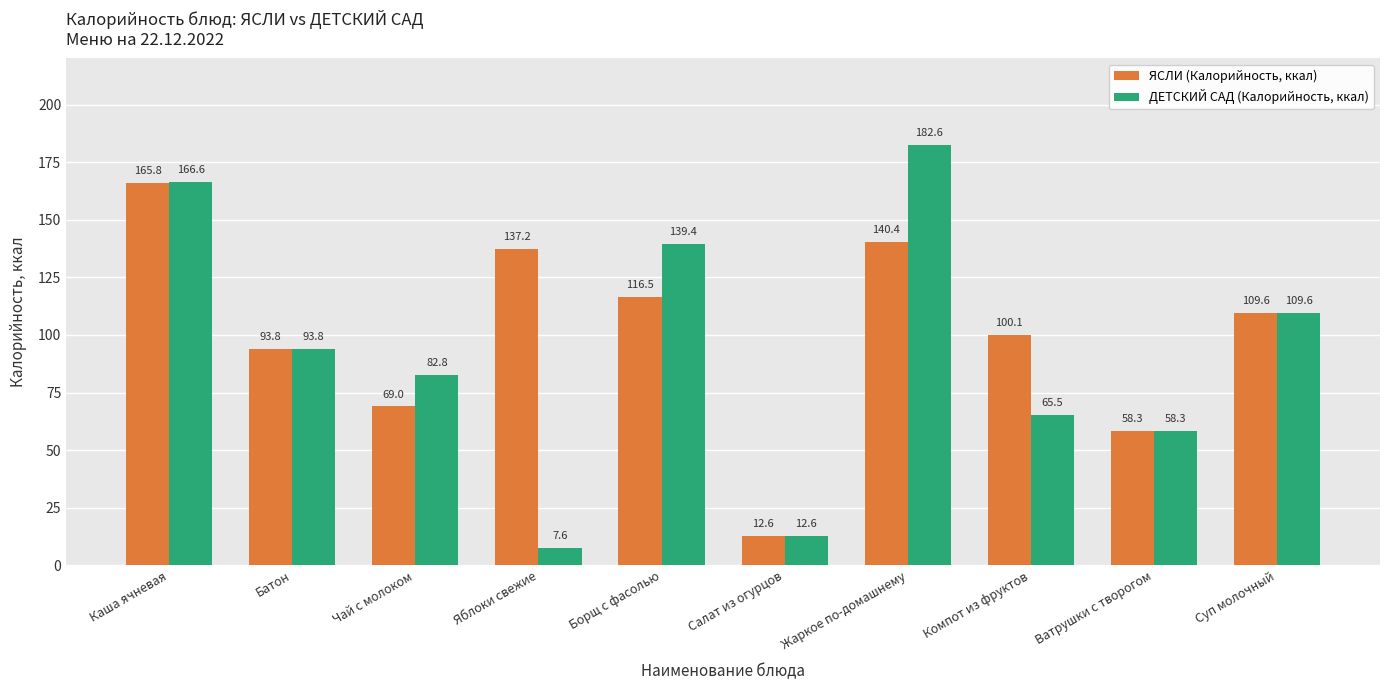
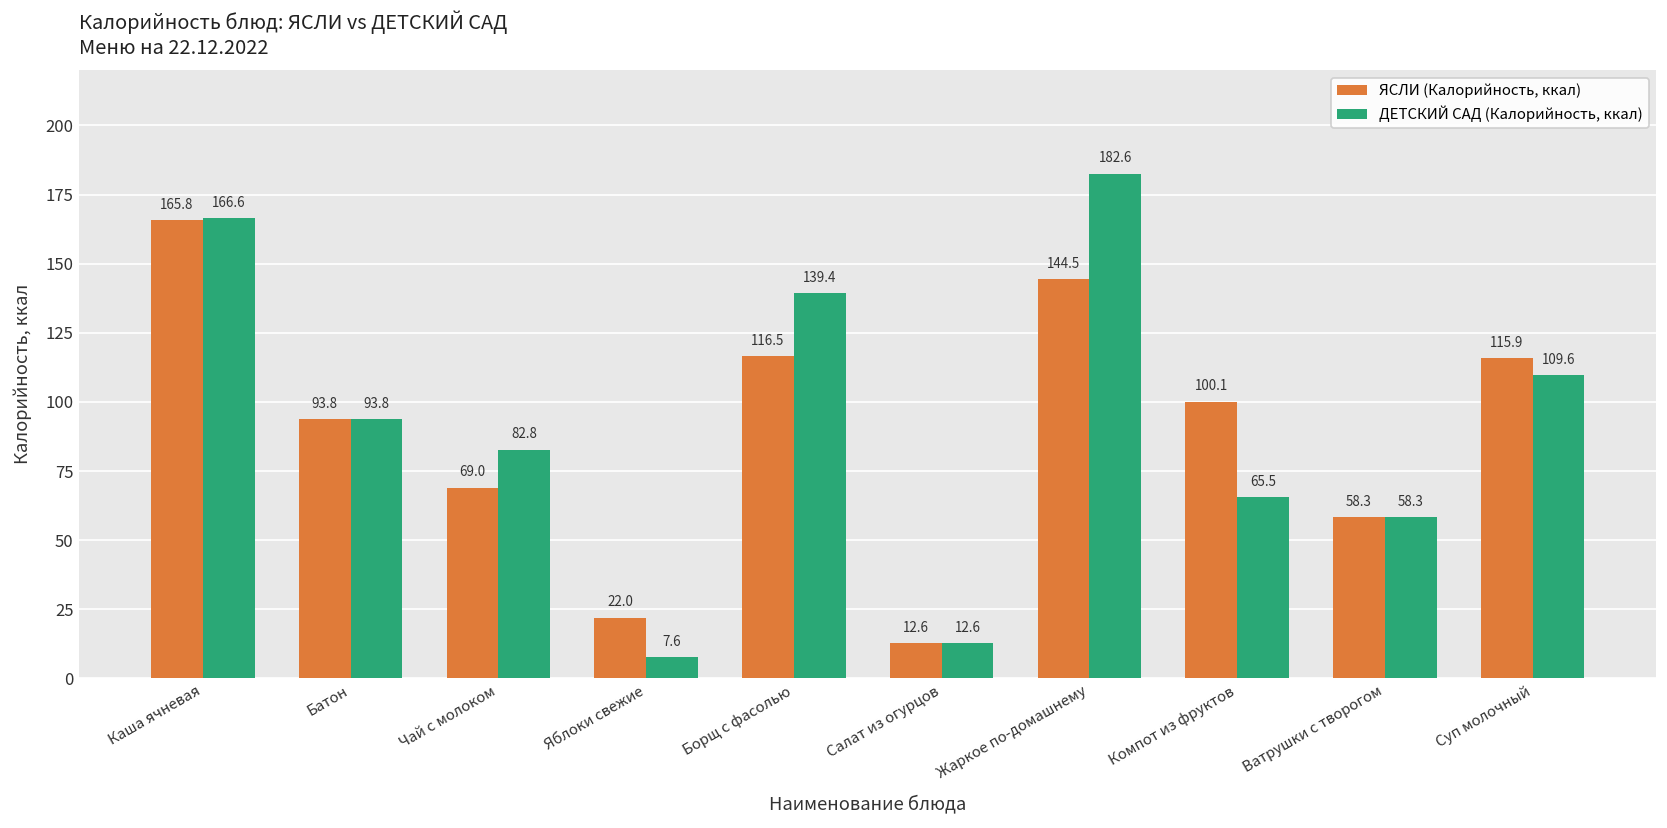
  {
    "ЯСЛИ (Калорийность, ккал)": {
      "Каша ячневая": 165.8,
      "Батон": 93.8,
      "Чай с молоком": 69.0,
-     "Яблоки свежие": 137.2,
+     "Яблоки свежие": 22.0,
      "Борщ с фасолью": 116.5,
      "Салат из огурцов": 12.6,
-     "Жаркое по-домашнему": 140.4,
+     "Жаркое по-домашнему": 144.5,
      "Компот из фруктов": 100.1,
      "Ватрушки с творогом": 58.3,
-     "Суп молочный": 109.6
+     "Суп молочный": 115.9
    },
    "ДЕТСКИЙ САД (Калорийность, ккал)": {
      "Каша ячневая": 166.6,
      "Батон": 93.8,
      "Чай с молоком": 82.8,
      "Яблоки свежие": 7.6,
      "Борщ с фасолью": 139.4,
      "Салат из огурцов": 12.6,
      "Жаркое по-домашнему": 182.6,
      "Компот из фруктов": 65.5,
      "Ватрушки с творогом": 58.3,
      "Суп молочный": 109.6
    }
  }
